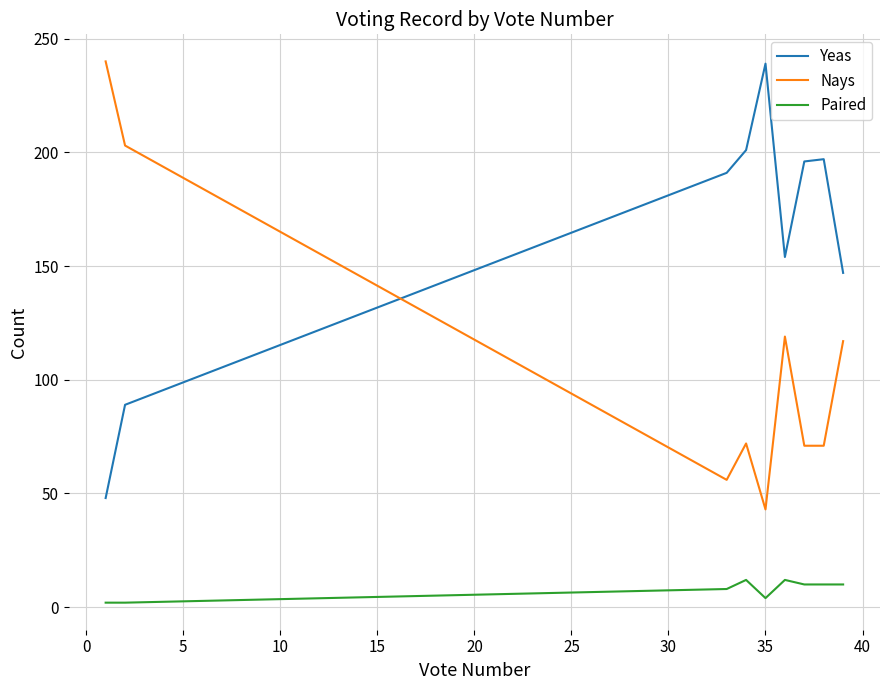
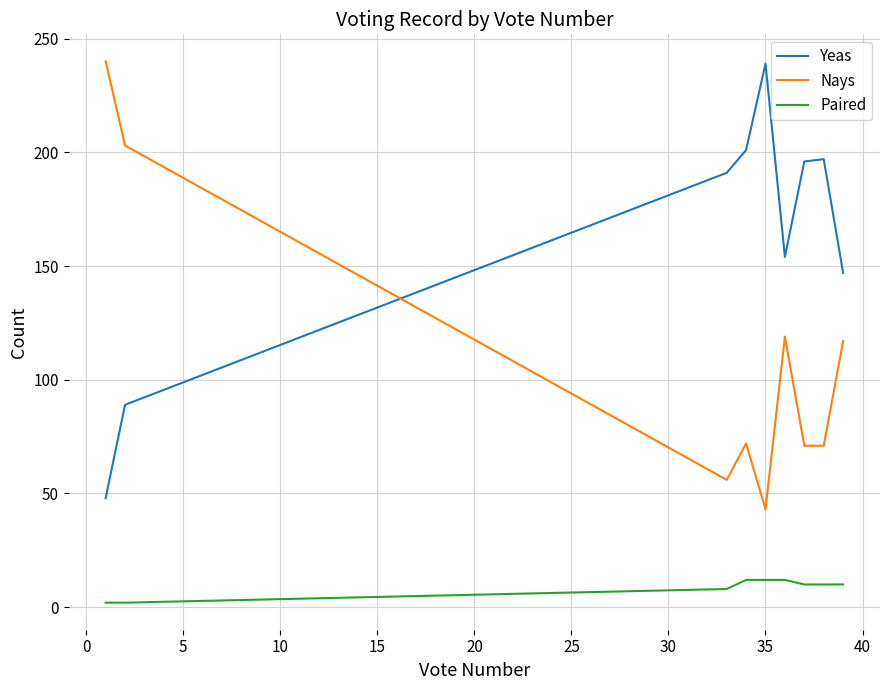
  {
    "Yeas": {
      "35": 239
    },
    "Nays": {
      "35": 43
    },
    "Paired": {
-     "35": 4
+     "35": 12
    }
  }
